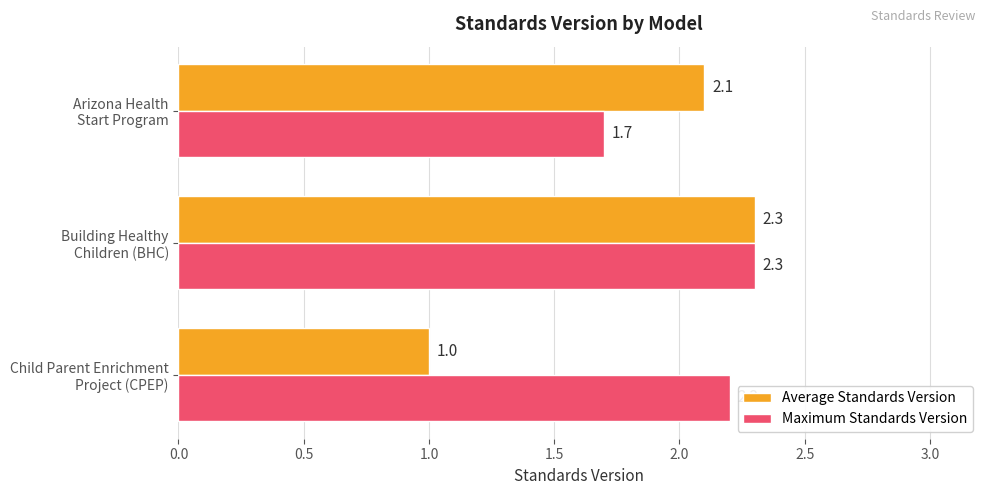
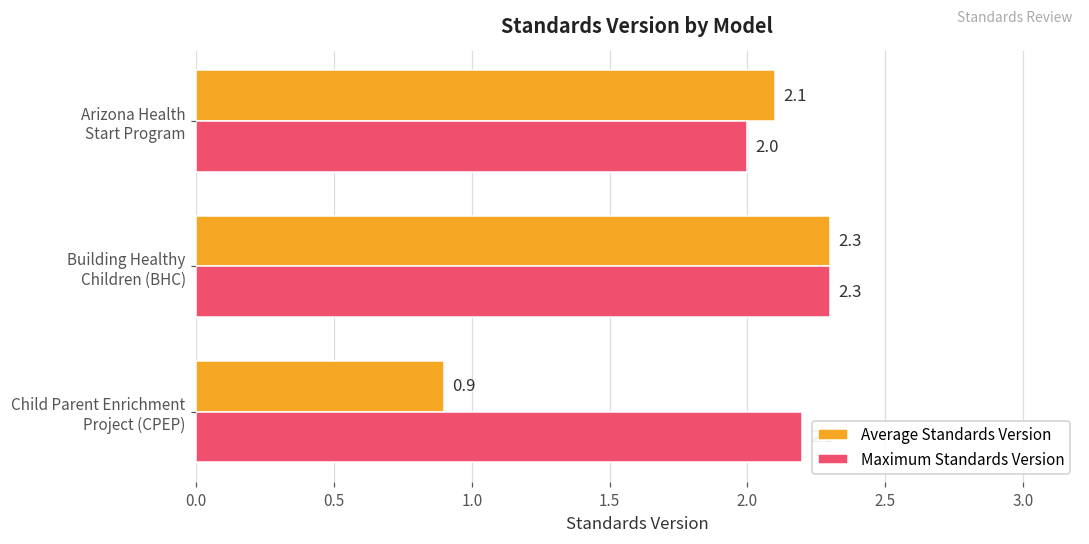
  {
    "Average Standards Version": {
      "Arizona Health Start Program": 2.1,
      "Building Healthy Children (BHC)": 2.3,
-     "Child Parent Enrichment Project (CPEP)": 1.0
+     "Child Parent Enrichment Project (CPEP)": 0.9
    },
    "Maximum Standards Version": {
-     "Arizona Health Start Program": 1.7,
+     "Arizona Health Start Program": 2.0,
      "Building Healthy Children (BHC)": 2.3
    }
  }
